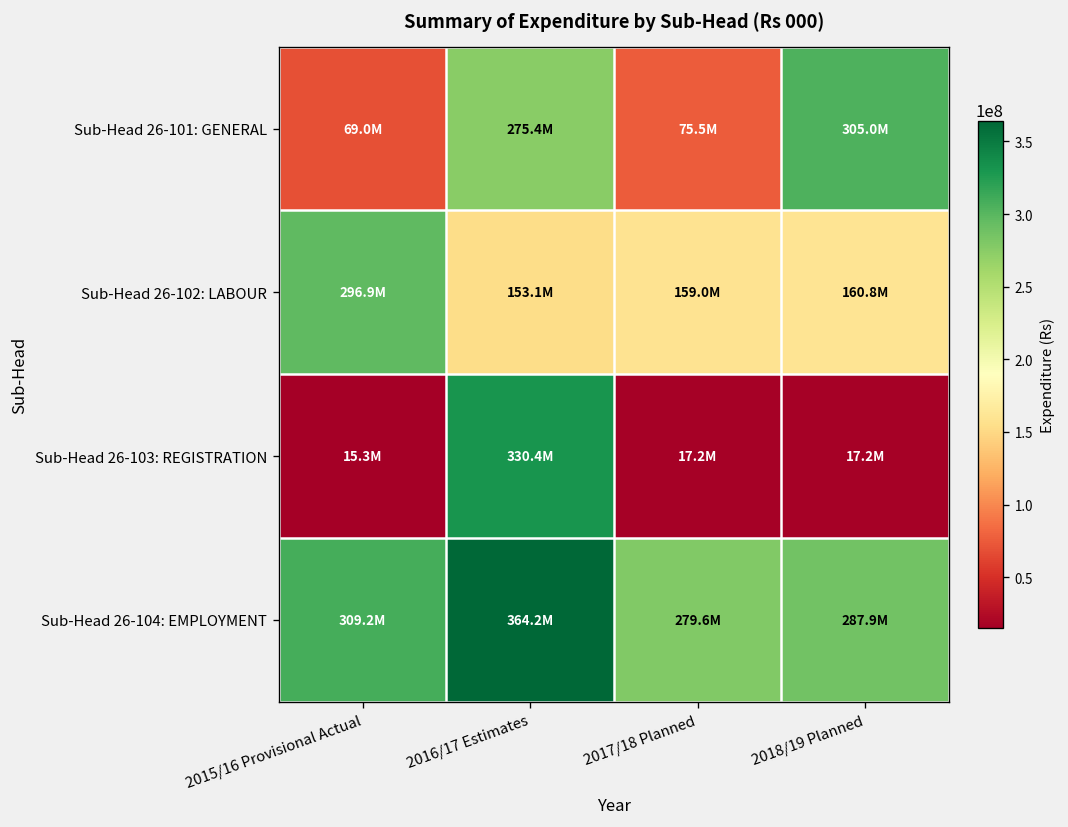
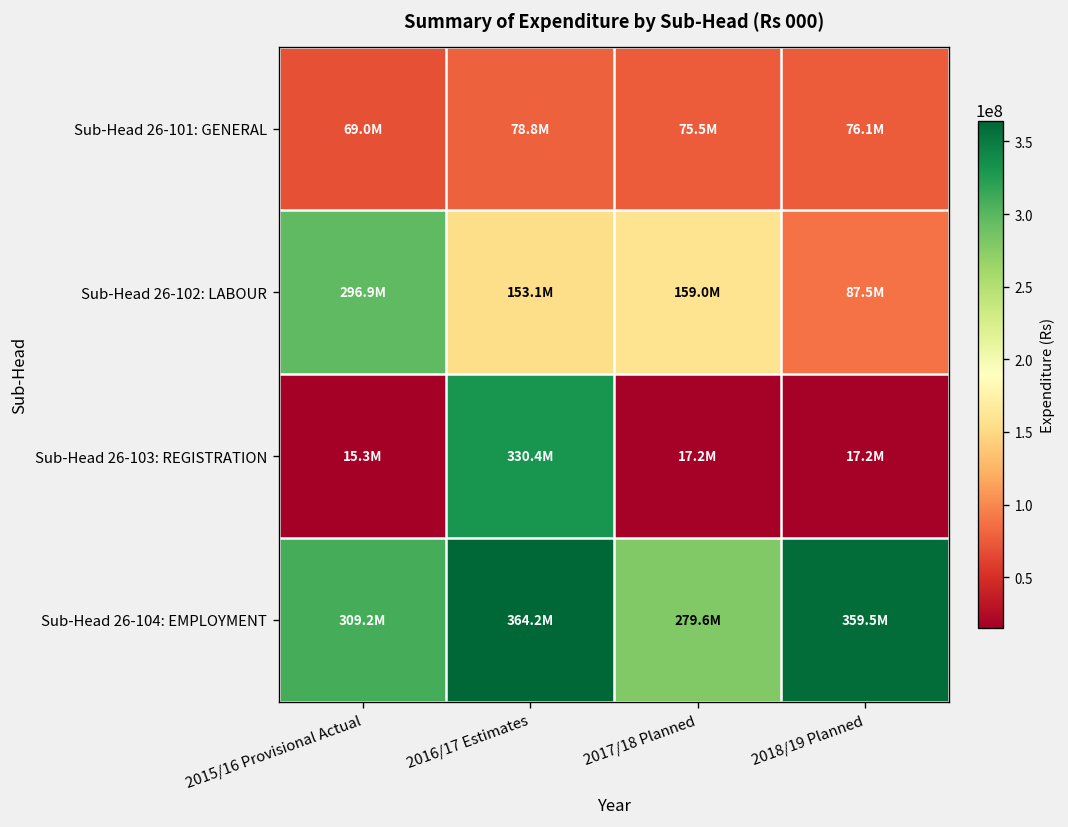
  {
    "Sub-Head 26-101: GENERAL": {
      "2015/16 Provisional Actual": "69.0M",
-     "2016/17 Estimates": "275.4M",
+     "2016/17 Estimates": "78.8M",
      "2017/18 Planned": "75.5M",
-     "2018/19 Planned": "305.0M"
+     "2018/19 Planned": "76.1M"
    },
    "Sub-Head 26-102: LABOUR": {
      "2015/16 Provisional Actual": "296.9M",
      "2016/17 Estimates": "153.1M",
      "2017/18 Planned": "159.0M",
-     "2018/19 Planned": "160.8M"
+     "2018/19 Planned": "87.5M"
    },
    "Sub-Head 26-103: REGISTRATION": {
      "2015/16 Provisional Actual": "15.3M",
      "2016/17 Estimates": "330.4M",
      "2017/18 Planned": "17.2M",
      "2018/19 Planned": "17.2M"
    },
    "Sub-Head 26-104: EMPLOYMENT": {
      "2015/16 Provisional Actual": "309.2M",
      "2016/17 Estimates": "364.2M",
      "2017/18 Planned": "279.6M",
-     "2018/19 Planned": "287.9M"
+     "2018/19 Planned": "359.5M"
    }
  }
